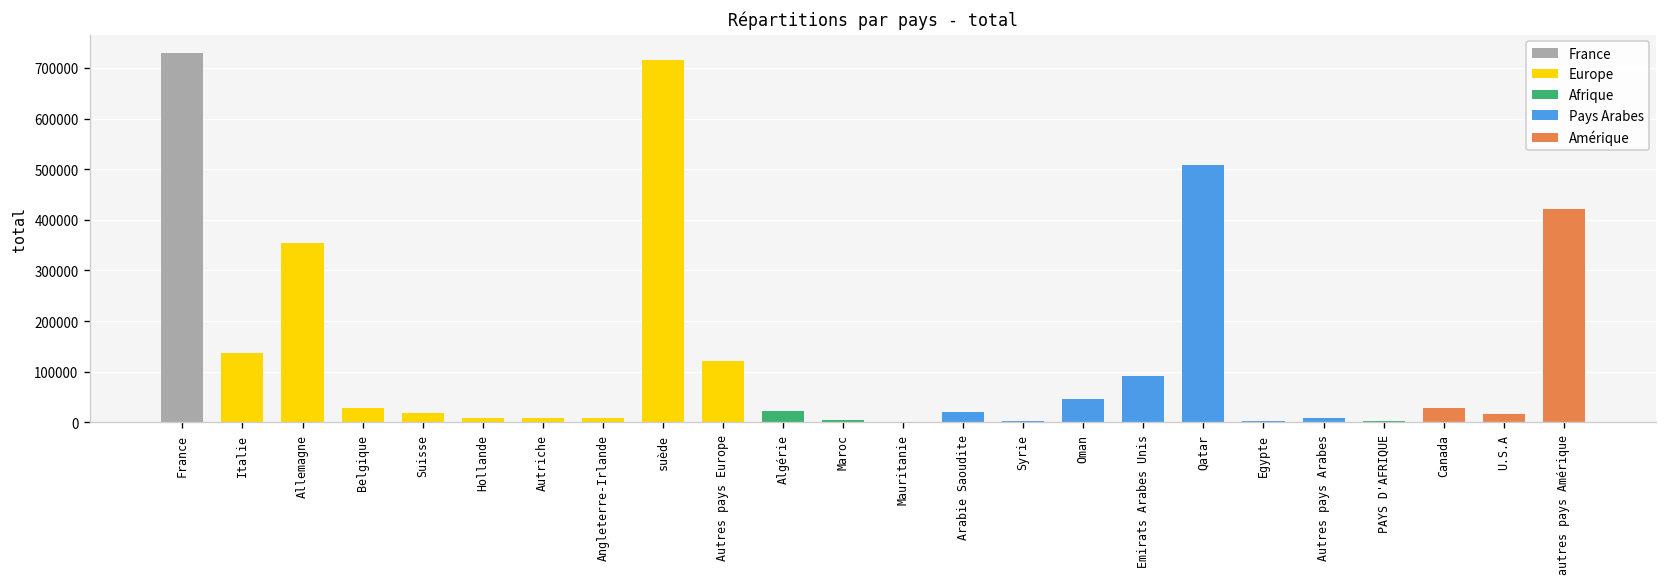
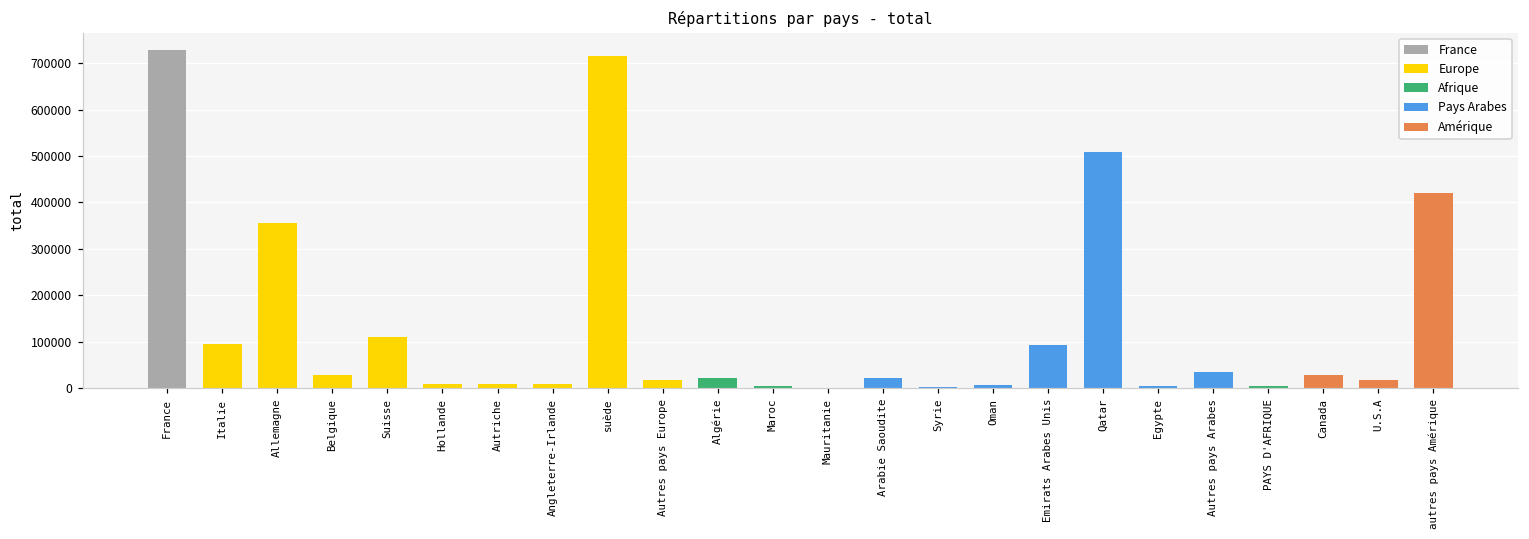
  {
    "France": 730000,
-   "Italie": 140000,
+   "Italie": 90000,
    "Allemagne": 360000,
    "Belgique": 30000,
-   "Suisse": 20000,
+   "Suisse": 110000,
    "Hollande": 10000,
    "Autriche": 10000,
    "Angleterre-Irlande": 10000,
    "suède": 710000,
-   "Autres pays Europe": 120000,
+   "Autres pays Europe": 20000,
    "Algérie": 20000,
    "Arabie Saoudite": 20000,
-   "Oman": 50000,
+   "Oman": 10000,
    "Emirats Arabes Unis": 90000,
    "Qatar": 510000,
-   "Autres pays Arabes": 10000,
+   "Autres pays Arabes": 30000,
    "Canada": 30000,
    "U.S.A": 20000,
    "autres pays Amérique": 420000
  }
